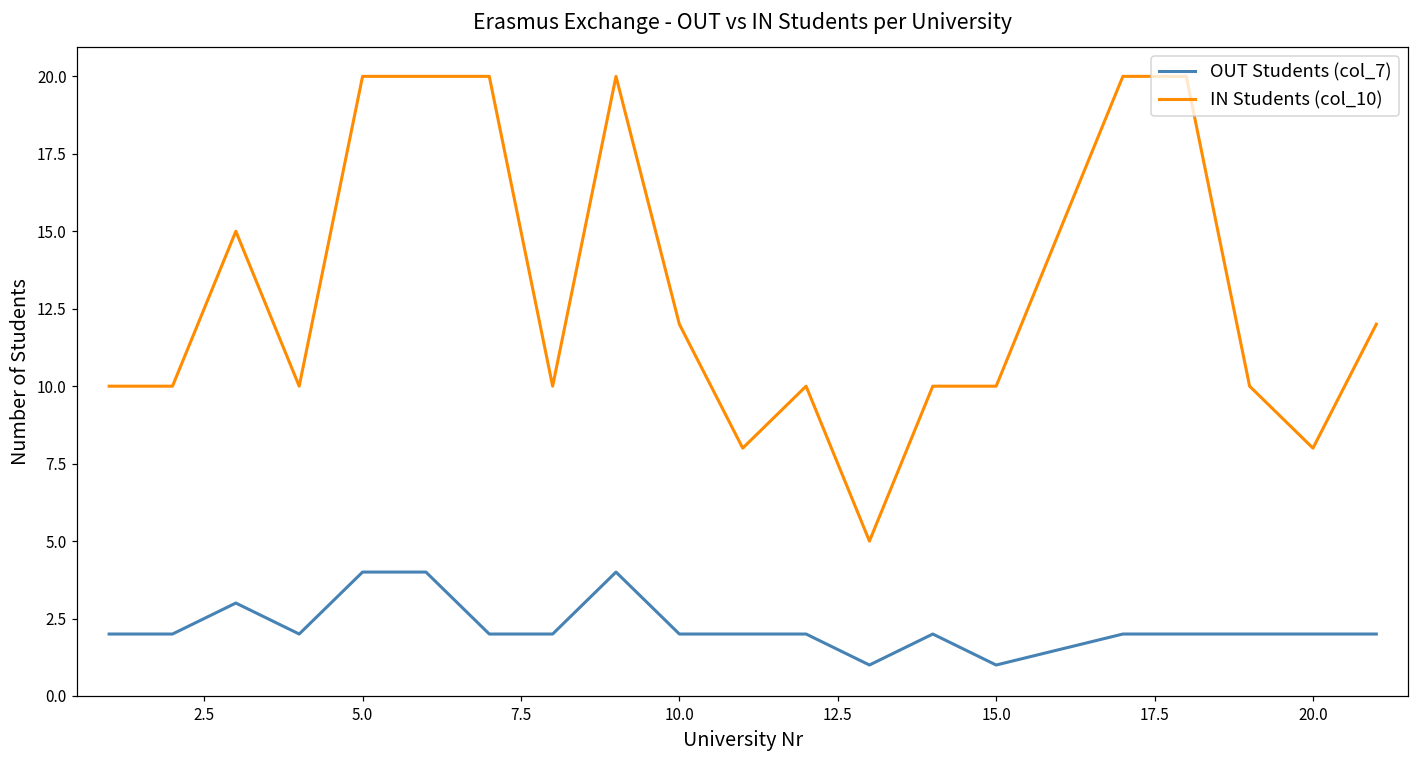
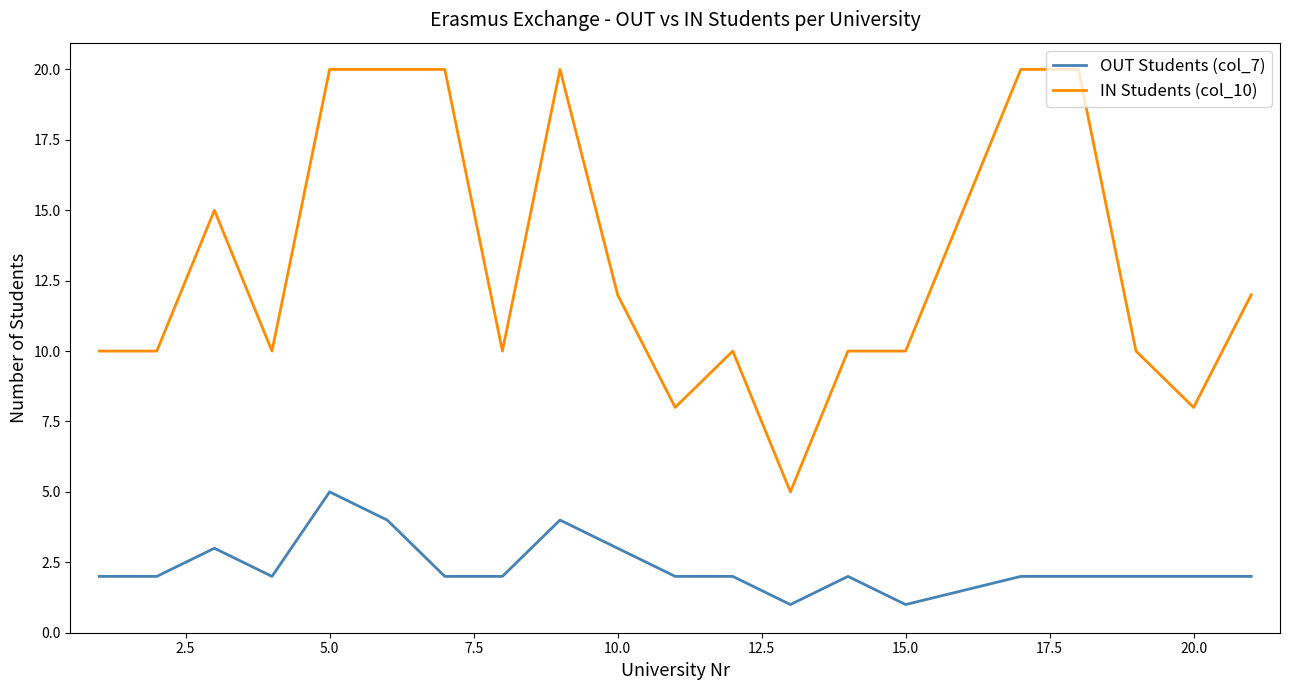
  {
    "OUT Students (col_7)": {
-     "5.0": 4,
-     "10.0": 2,
+     "5.0": 5,
+     "10.0": 3,
      "15.0": 1,
      "20.0": 2
    },
    "IN Students (col_10)": {
      "5.0": 20,
      "10.0": 12,
      "15.0": 10,
      "20.0": 8
    }
  }
